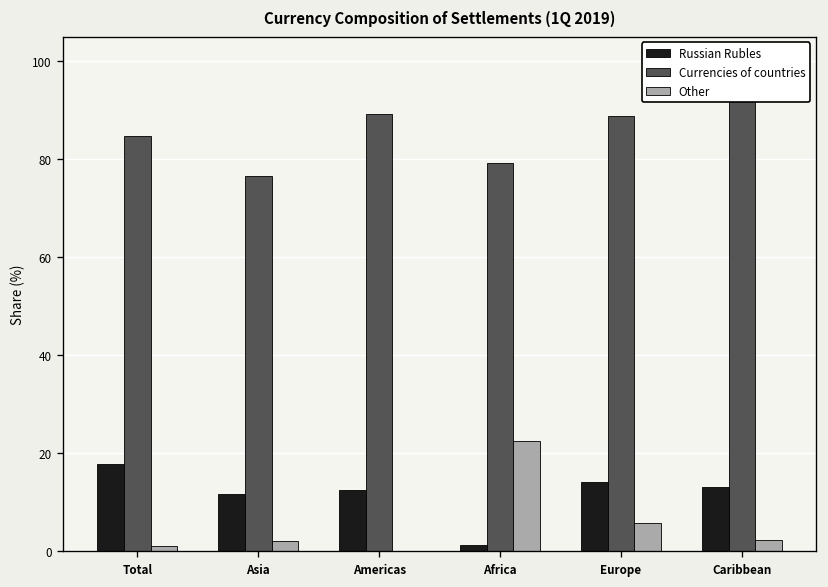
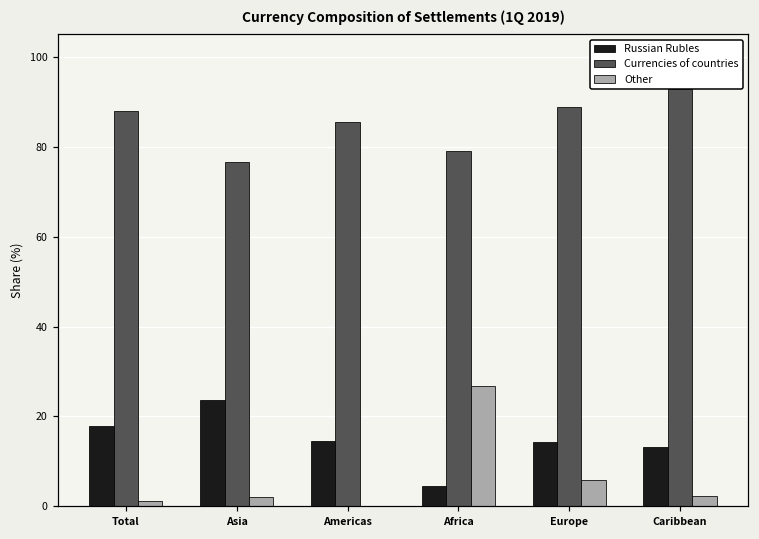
  {
    "Russian Rubles": {
      "Total": 18,
-     "Asia": 12,
-     "Americas": 12,
-     "Africa": 1,
+     "Asia": 24,
+     "Americas": 15,
+     "Africa": 4,
      "Europe": 14,
      "Caribbean": 13
    },
    "Currencies of countries": {
-     "Total": 85,
+     "Total": 88,
      "Asia": 77,
-     "Americas": 89,
+     "Americas": 85,
      "Africa": 79,
      "Europe": 89
    },
    "Other": {
      "Total": 1,
      "Asia": 2,
-     "Africa": 22,
+     "Africa": 27,
      "Europe": 6,
      "Caribbean": 2
    }
  }
